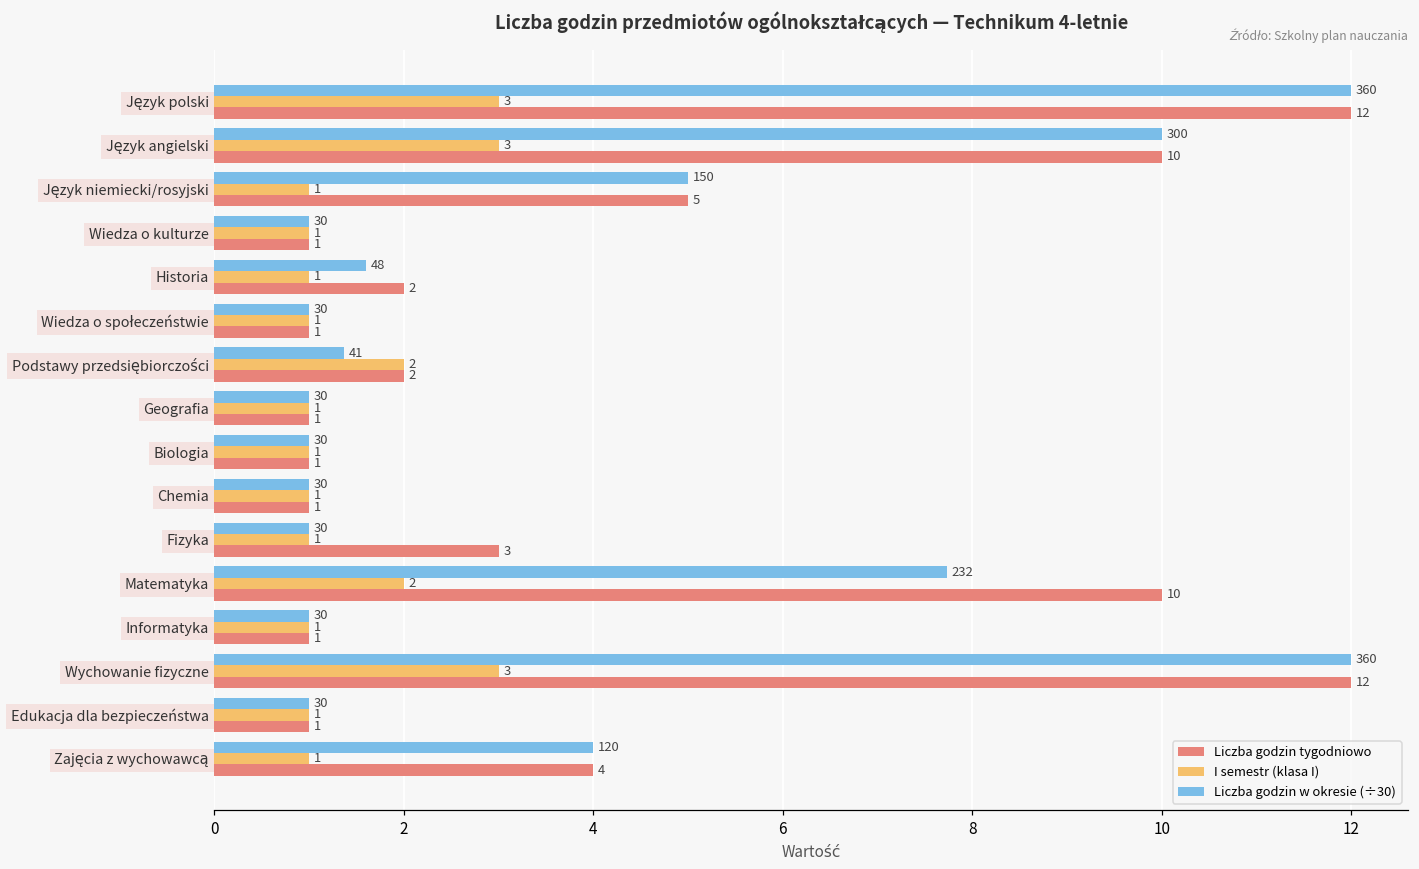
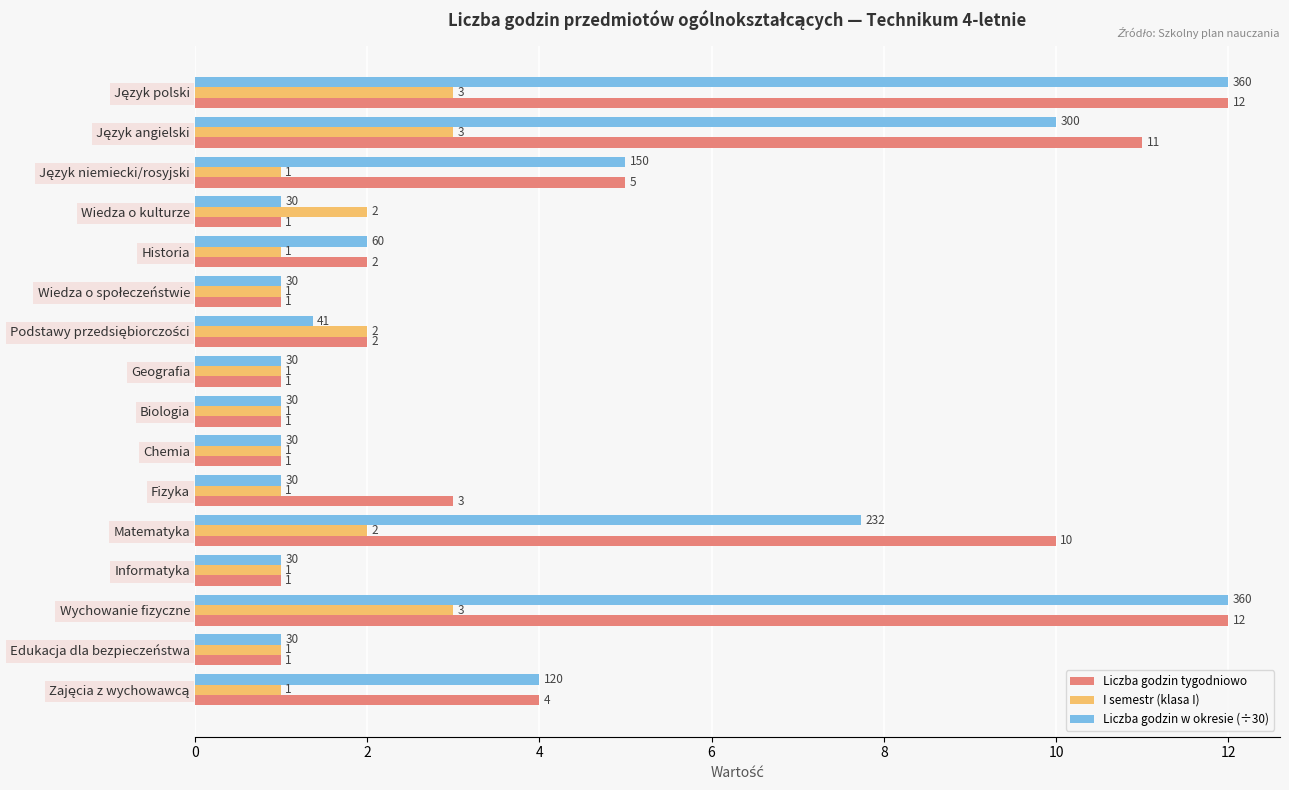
  {
    "Liczba godzin tygodniowo": {
      "Język polski": 12,
-     "Język angielski": 10,
+     "Język angielski": 11,
      "Język niemiecki/rosyjski": 5,
      "Wiedza o kulturze": 1,
      "Historia": 2,
      "Fizyka": 3,
      "Matematyka": 10,
      "Wychowanie fizyczne": 12,
      "Zajęcia z wychowawcą": 4
    },
    "I semestr (klasa I)": {
      "Język polski": 3,
      "Język angielski": 3,
      "Język niemiecki/rosyjski": 1,
-     "Wiedza o kulturze": 1,
+     "Wiedza o kulturze": 2,
      "Historia": 1,
      "Matematyka": 2,
      "Wychowanie fizyczne": 3,
      "Zajęcia z wychowawcą": 1
    },
    "Liczba godzin w okresie (÷30)": {
-     "Historia": 48
+     "Historia": 60
    }
  }
